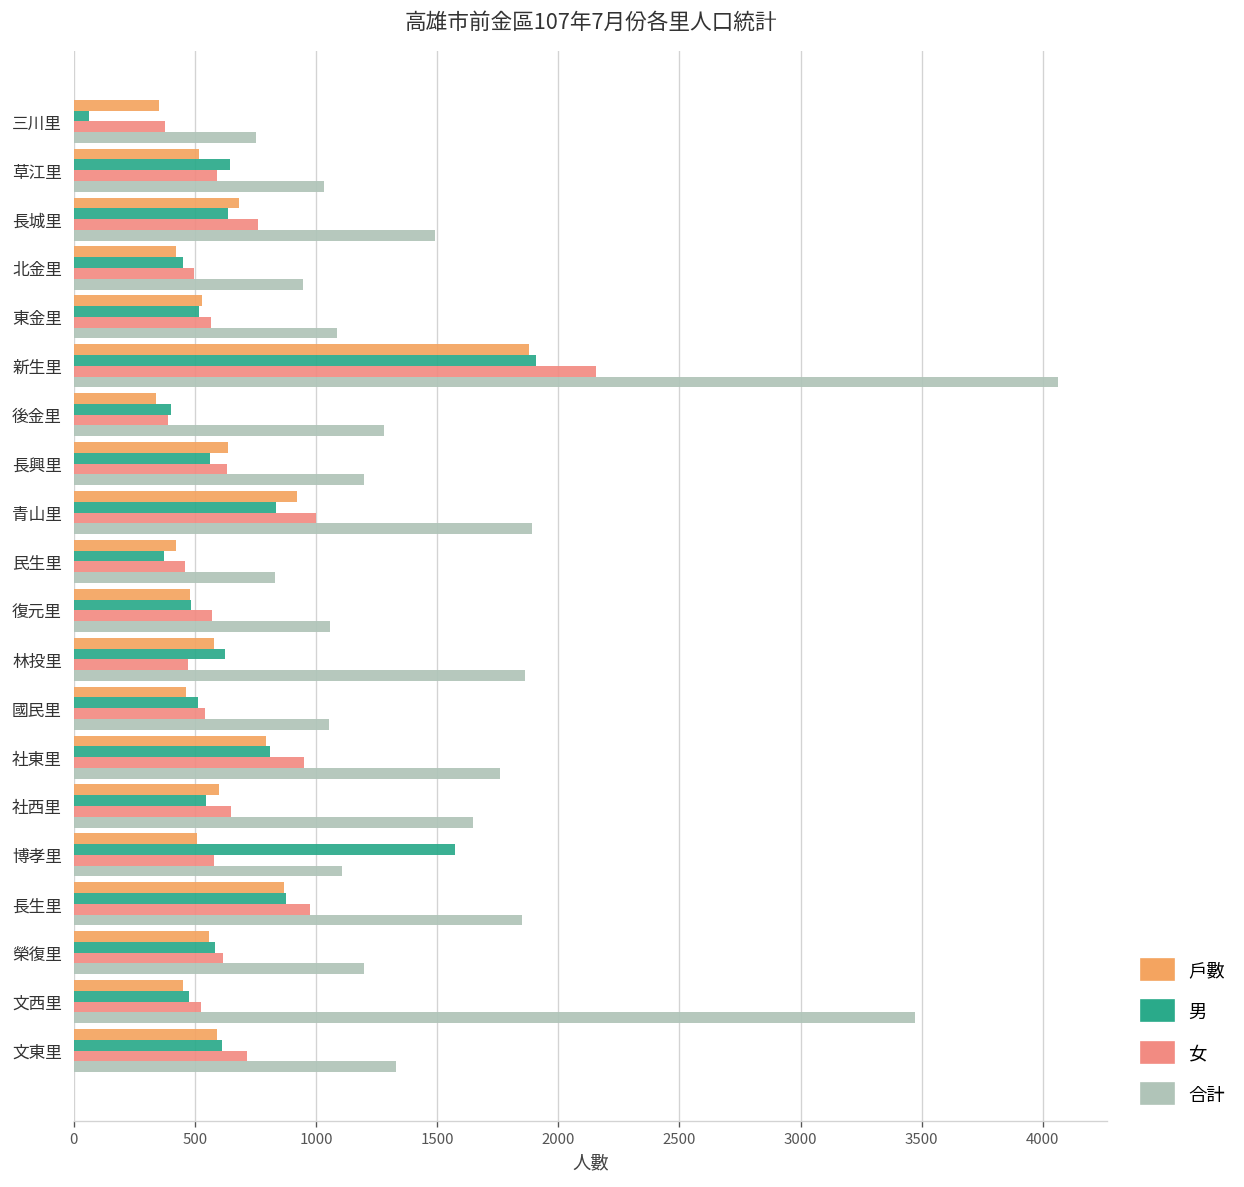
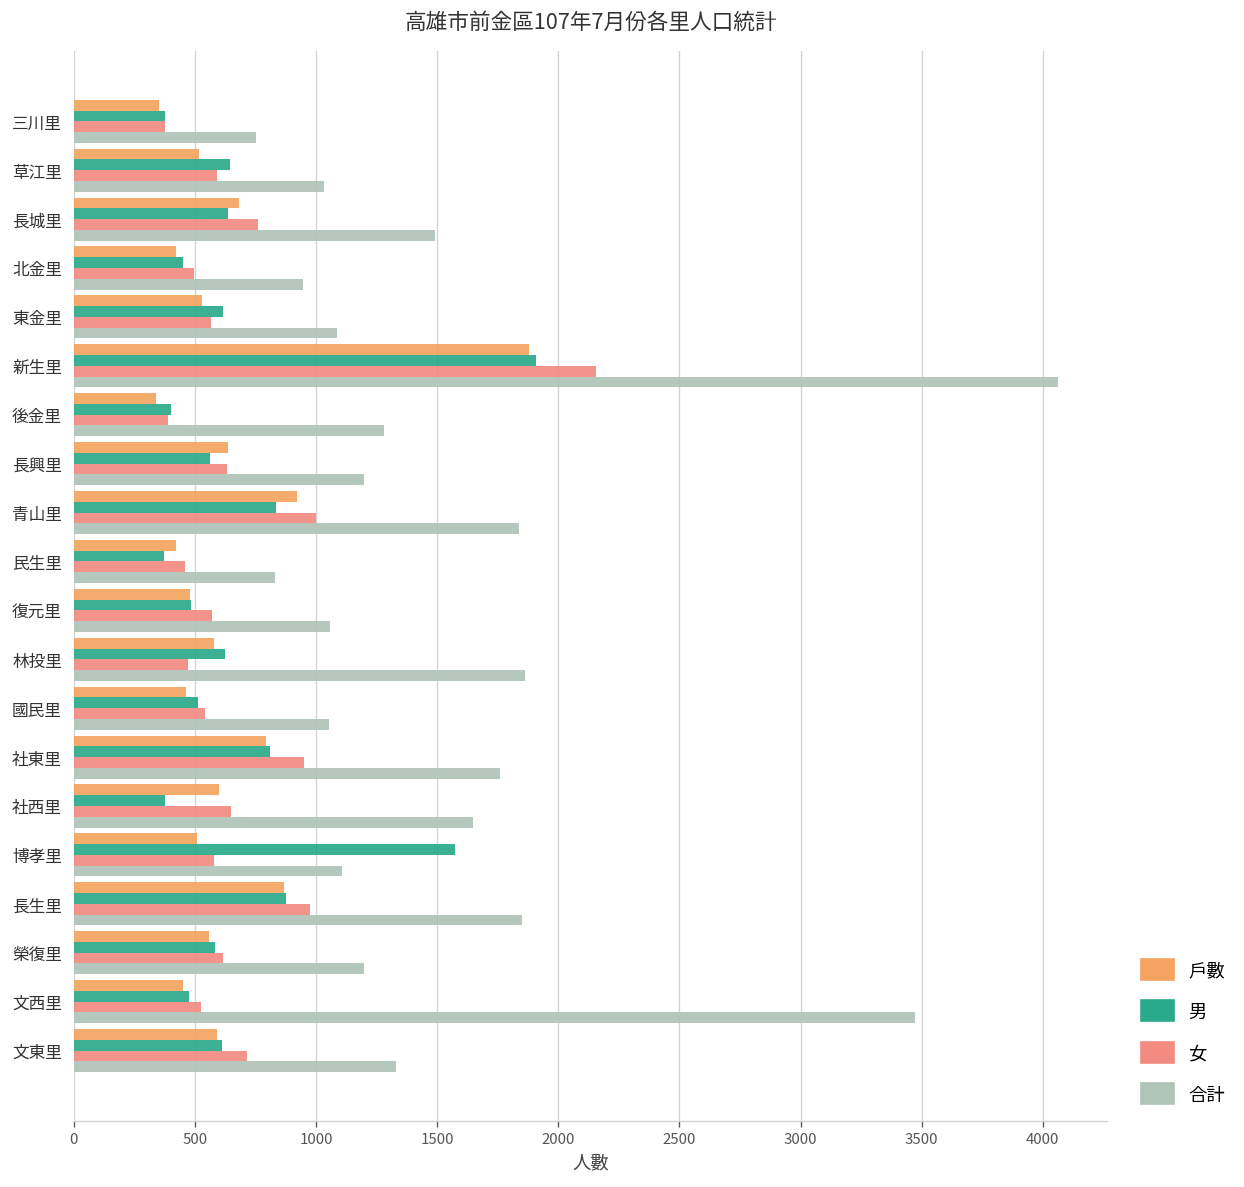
  {
    "男": {
-     "三川里": 60,
+     "三川里": 380,
      "草江里": 650,
      "長城里": 640,
      "北金里": 450,
-     "東金里": 520,
+     "東金里": 620,
      "新生里": 1910,
      "後金里": 400,
      "長興里": 560,
      "青山里": 840,
      "民生里": 370,
      "復元里": 490,
      "林投里": 630,
      "國民里": 510,
      "社東里": 810,
-     "社西里": 550,
+     "社西里": 380,
      "博孝里": 1580,
      "長生里": 880,
      "榮復里": 580,
      "文西里": 480,
      "文東里": 610
    },
    "合計": {
      "三川里": 750,
      "草江里": 1030,
      "長城里": 1490,
      "北金里": 950,
      "東金里": 1090,
      "新生里": 4060,
      "後金里": 1280,
      "長興里": 1200,
-     "青山里": 1890,
+     "青山里": 1840,
      "民生里": 830,
      "復元里": 1060,
      "林投里": 1870,
      "國民里": 1050,
      "社東里": 1760,
      "社西里": 1650,
      "博孝里": 1110,
      "長生里": 1850,
      "榮復里": 1200,
      "文西里": 3470,
      "文東里": 1330
    }
  }
